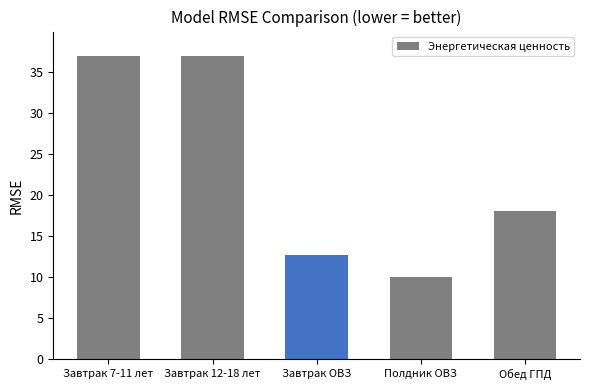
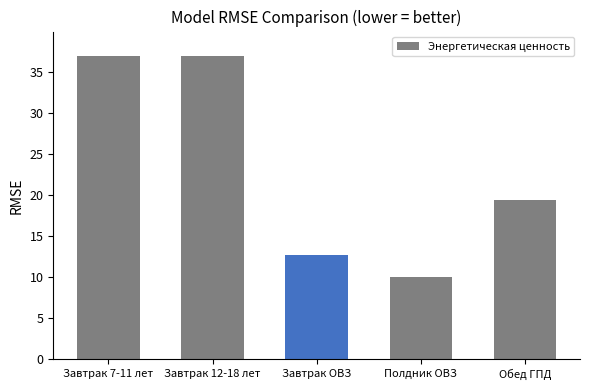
  {
    "Завтрак 7-11 лет": 37,
    "Завтрак 12-18 лет": 37,
    "Завтрак ОВЗ": 13,
    "Полдник ОВЗ": 10,
-   "Обед ГПД": 18
+   "Обед ГПД": 19
  }
